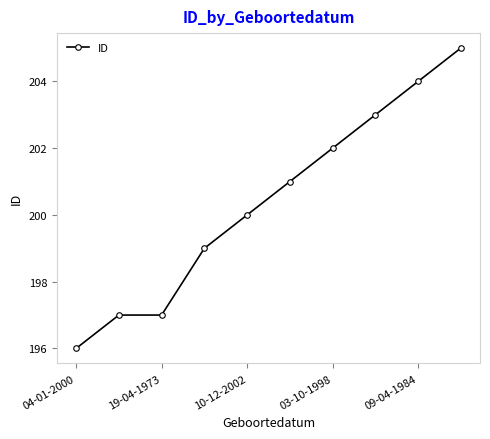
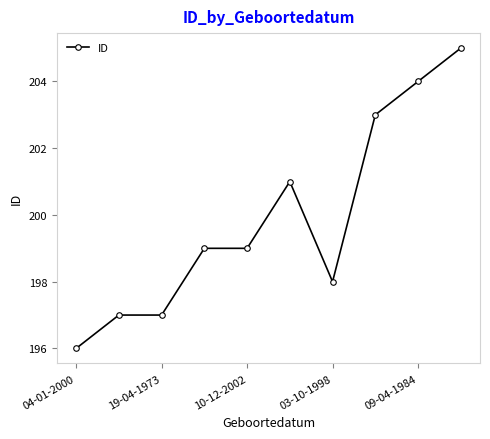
  {
    "04-01-2000": 196,
    "19-04-1973": 197,
-   "10-12-2002": 200,
-   "03-10-1998": 202,
+   "10-12-2002": 199,
+   "03-10-1998": 198,
    "09-04-1984": 204
  }
